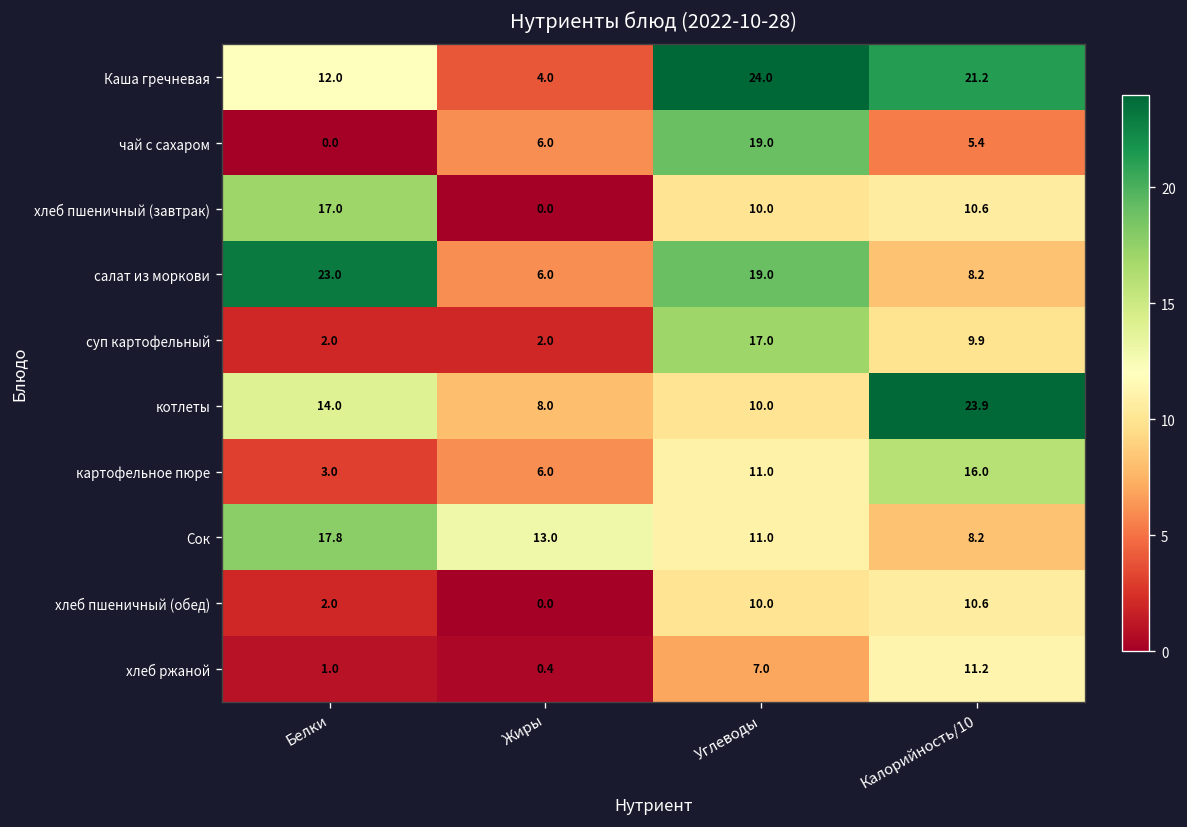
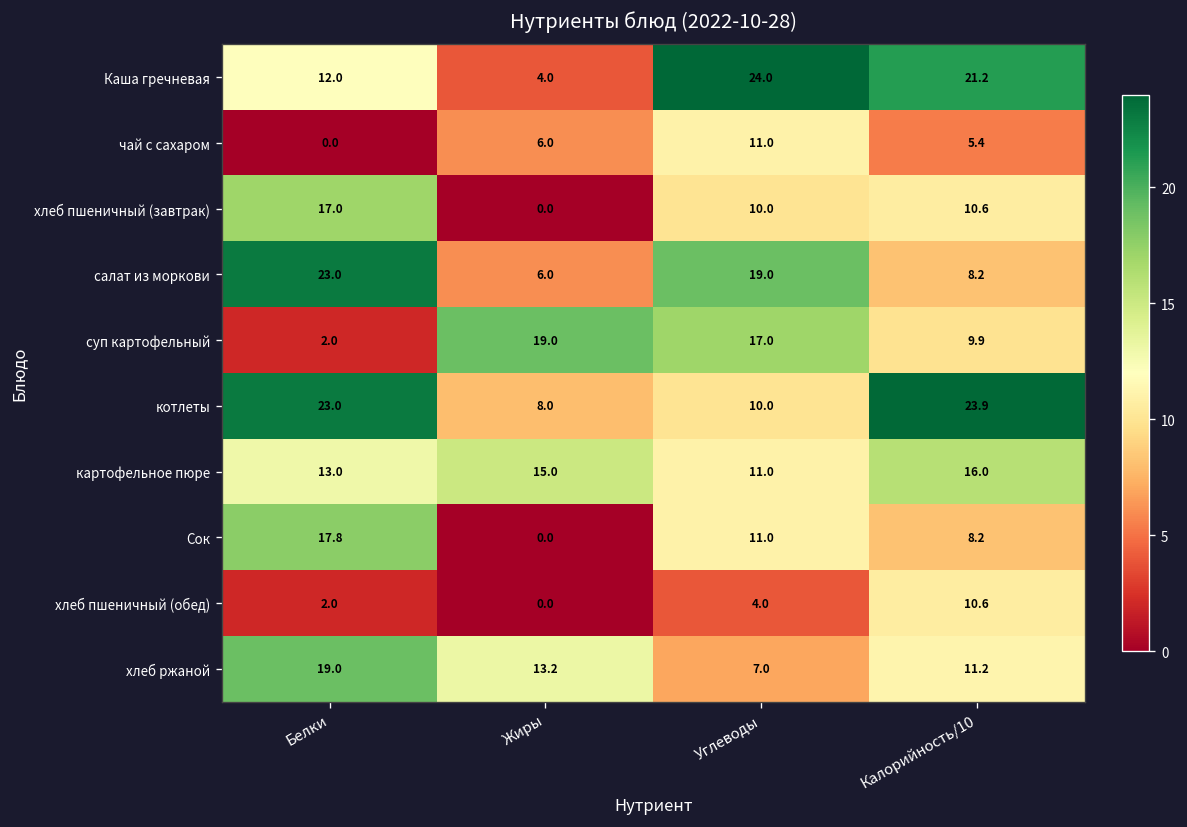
  {
    "Каша гречневая": {
      "Белки": 12.0,
      "Жиры": 4.0,
      "Углеводы": 24.0,
      "Калорийность/10": 21.2
    },
    "чай с сахаром": {
      "Белки": 0.0,
      "Жиры": 6.0,
-     "Углеводы": 19.0,
+     "Углеводы": 11.0,
      "Калорийность/10": 5.4
    },
    "хлеб пшеничный (завтрак)": {
      "Белки": 17.0,
      "Жиры": 0.0,
      "Углеводы": 10.0,
      "Калорийность/10": 10.6
    },
    "салат из моркови": {
      "Белки": 23.0,
      "Жиры": 6.0,
      "Углеводы": 19.0,
      "Калорийность/10": 8.2
    },
    "суп картофельный": {
      "Белки": 2.0,
-     "Жиры": 2.0,
+     "Жиры": 19.0,
      "Углеводы": 17.0,
      "Калорийность/10": 9.9
    },
    "котлеты": {
-     "Белки": 14.0,
+     "Белки": 23.0,
      "Жиры": 8.0,
      "Углеводы": 10.0,
      "Калорийность/10": 23.9
    },
    "картофельное пюре": {
-     "Белки": 3.0,
-     "Жиры": 6.0,
+     "Белки": 13.0,
+     "Жиры": 15.0,
      "Углеводы": 11.0,
      "Калорийность/10": 16.0
    },
    "Сок": {
      "Белки": 17.8,
-     "Жиры": 13.0,
+     "Жиры": 0.0,
      "Углеводы": 11.0,
      "Калорийность/10": 8.2
    },
    "хлеб пшеничный (обед)": {
      "Белки": 2.0,
      "Жиры": 0.0,
-     "Углеводы": 10.0,
+     "Углеводы": 4.0,
      "Калорийность/10": 10.6
    },
    "хлеб ржаной": {
-     "Белки": 1.0,
-     "Жиры": 0.4,
+     "Белки": 19.0,
+     "Жиры": 13.2,
      "Углеводы": 7.0,
      "Калорийность/10": 11.2
    }
  }
